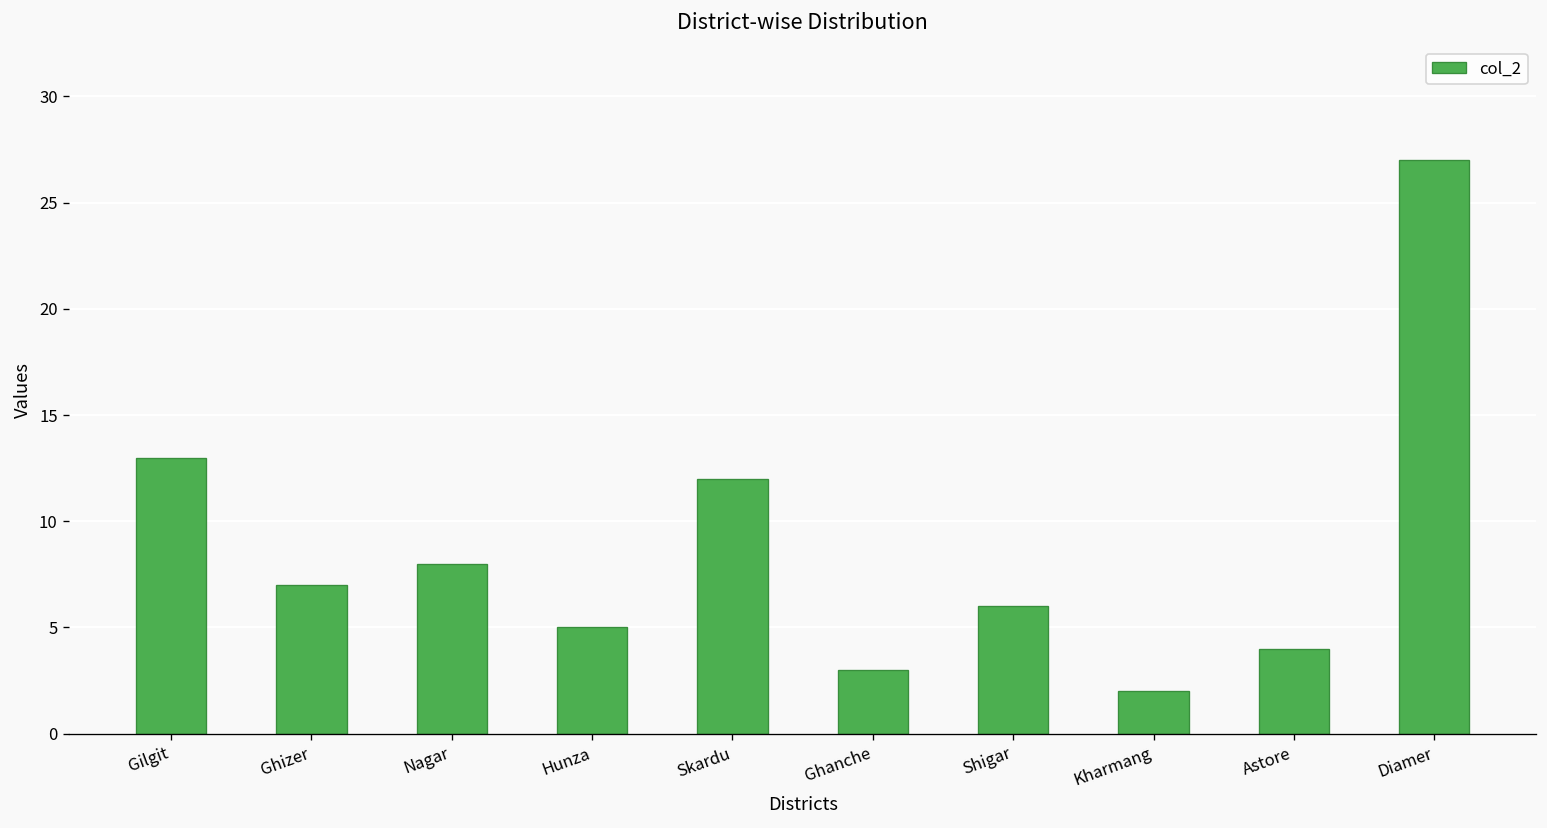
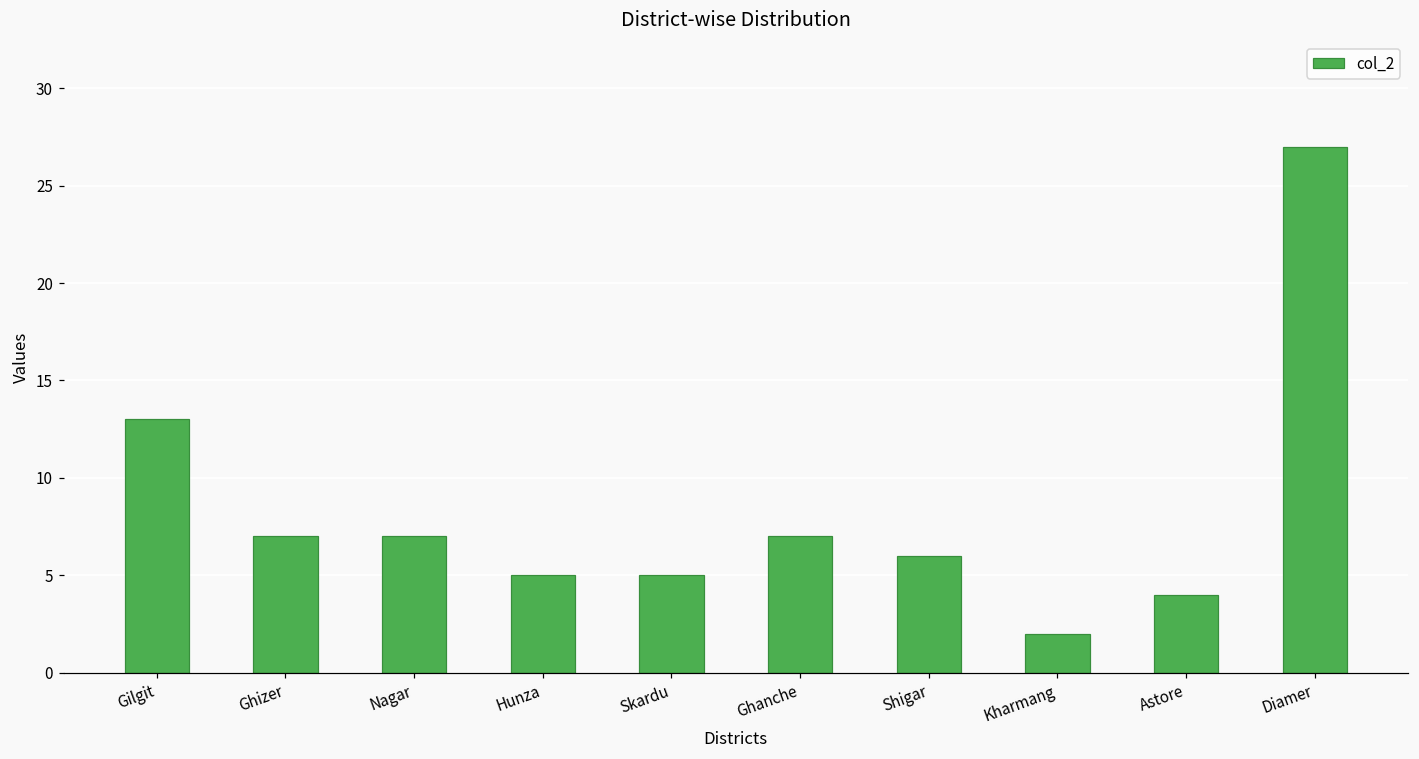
  {
    "Gilgit": 13,
    "Ghizer": 7,
-   "Nagar": 8,
+   "Nagar": 7,
    "Hunza": 5,
-   "Skardu": 12,
-   "Ghanche": 3,
+   "Skardu": 5,
+   "Ghanche": 7,
    "Shigar": 6,
    "Kharmang": 2,
    "Astore": 4,
    "Diamer": 27
  }
